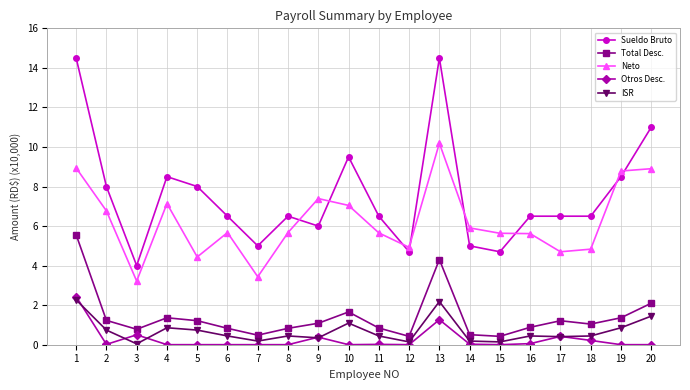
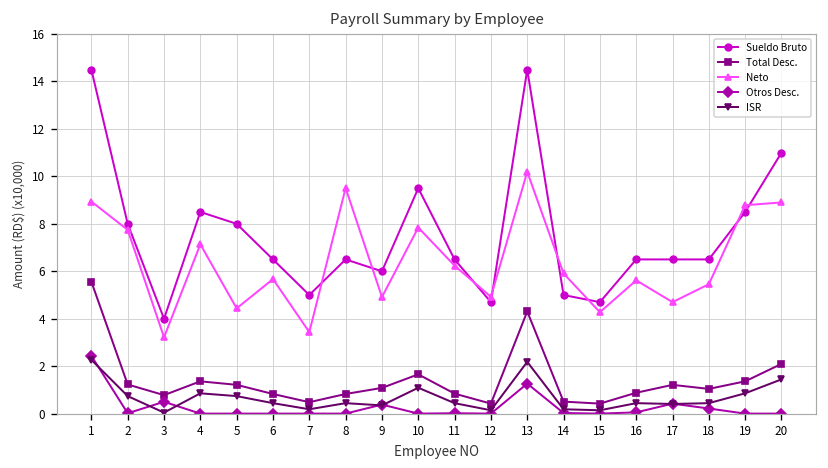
  {
    "Neto": {
      "1": 8.9,
-     "2": 6.8,
+     "2": 7.7,
      "3": 3.2,
      "4": 7.1,
      "5": 4.4,
      "6": 5.7,
      "7": 3.4,
-     "8": 5.7,
-     "9": 7.4,
-     "10": 7.0,
-     "11": 5.7,
+     "8": 9.5,
+     "9": 4.9,
+     "10": 7.8,
+     "11": 6.2,
      "12": 4.9,
      "13": 10.2,
      "14": 5.9,
-     "15": 5.6,
+     "15": 4.3,
      "16": 5.6,
      "17": 4.7,
-     "18": 4.8,
+     "18": 5.5,
      "19": 8.8,
      "20": 8.9
    }
  }
